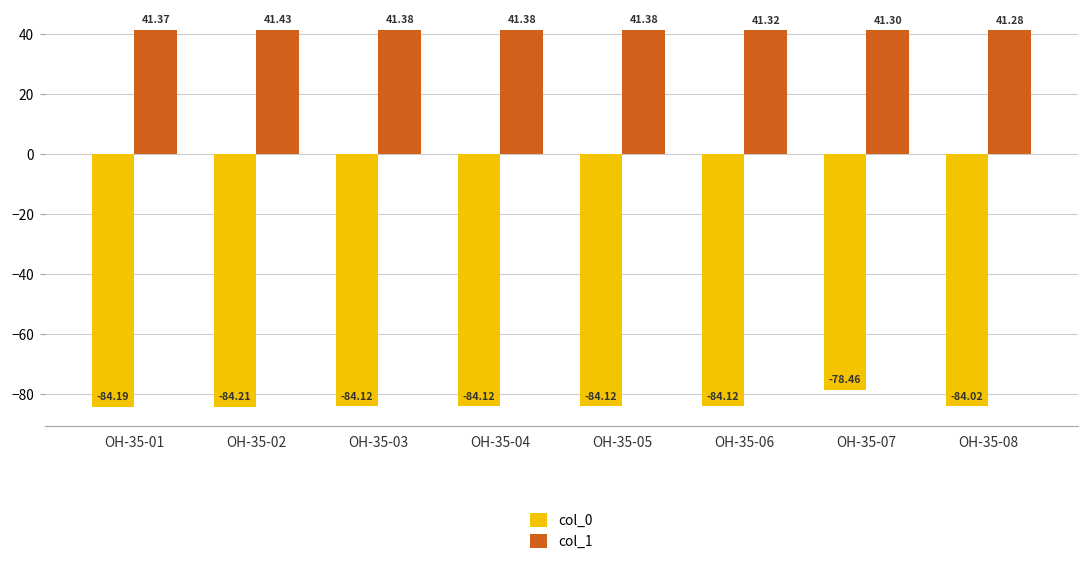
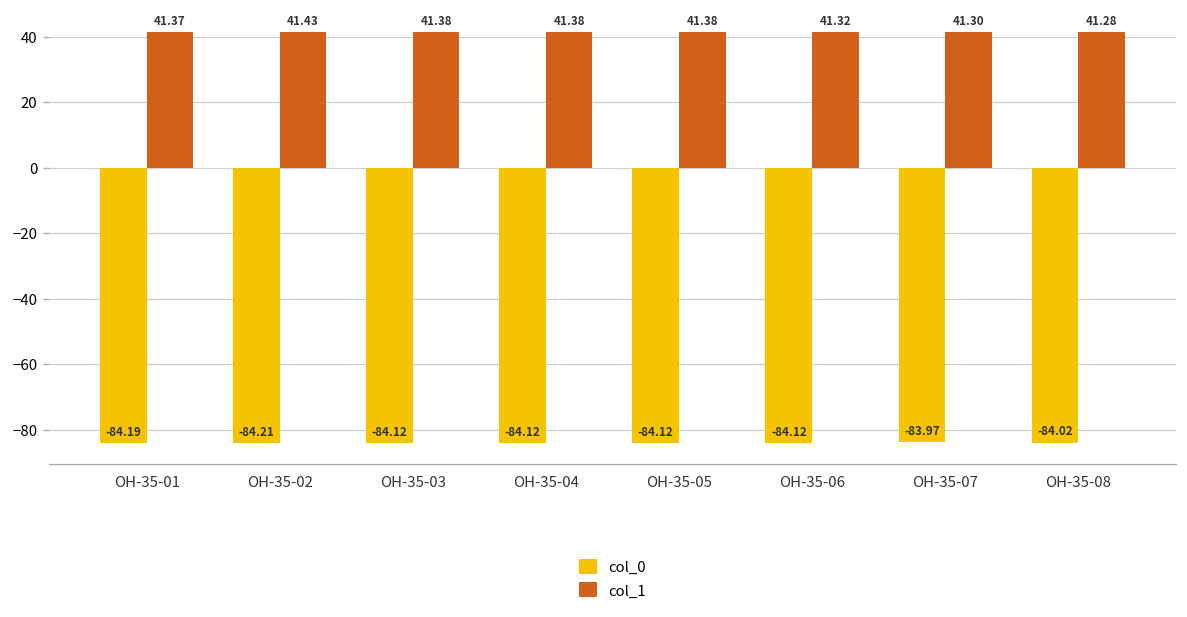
  {
    "col_0": {
      "OH-35-01": -84.19,
      "OH-35-02": -84.21,
      "OH-35-03": -84.12,
      "OH-35-04": -84.12,
      "OH-35-05": -84.12,
      "OH-35-06": -84.12,
-     "OH-35-07": -78.46,
+     "OH-35-07": -83.97,
      "OH-35-08": -84.02
    },
    "col_1": {
      "OH-35-01": 41.37,
      "OH-35-02": 41.43,
      "OH-35-03": 41.38,
      "OH-35-04": 41.38,
      "OH-35-05": 41.38,
      "OH-35-06": 41.32,
      "OH-35-07": 41.30,
      "OH-35-08": 41.28
    }
  }
